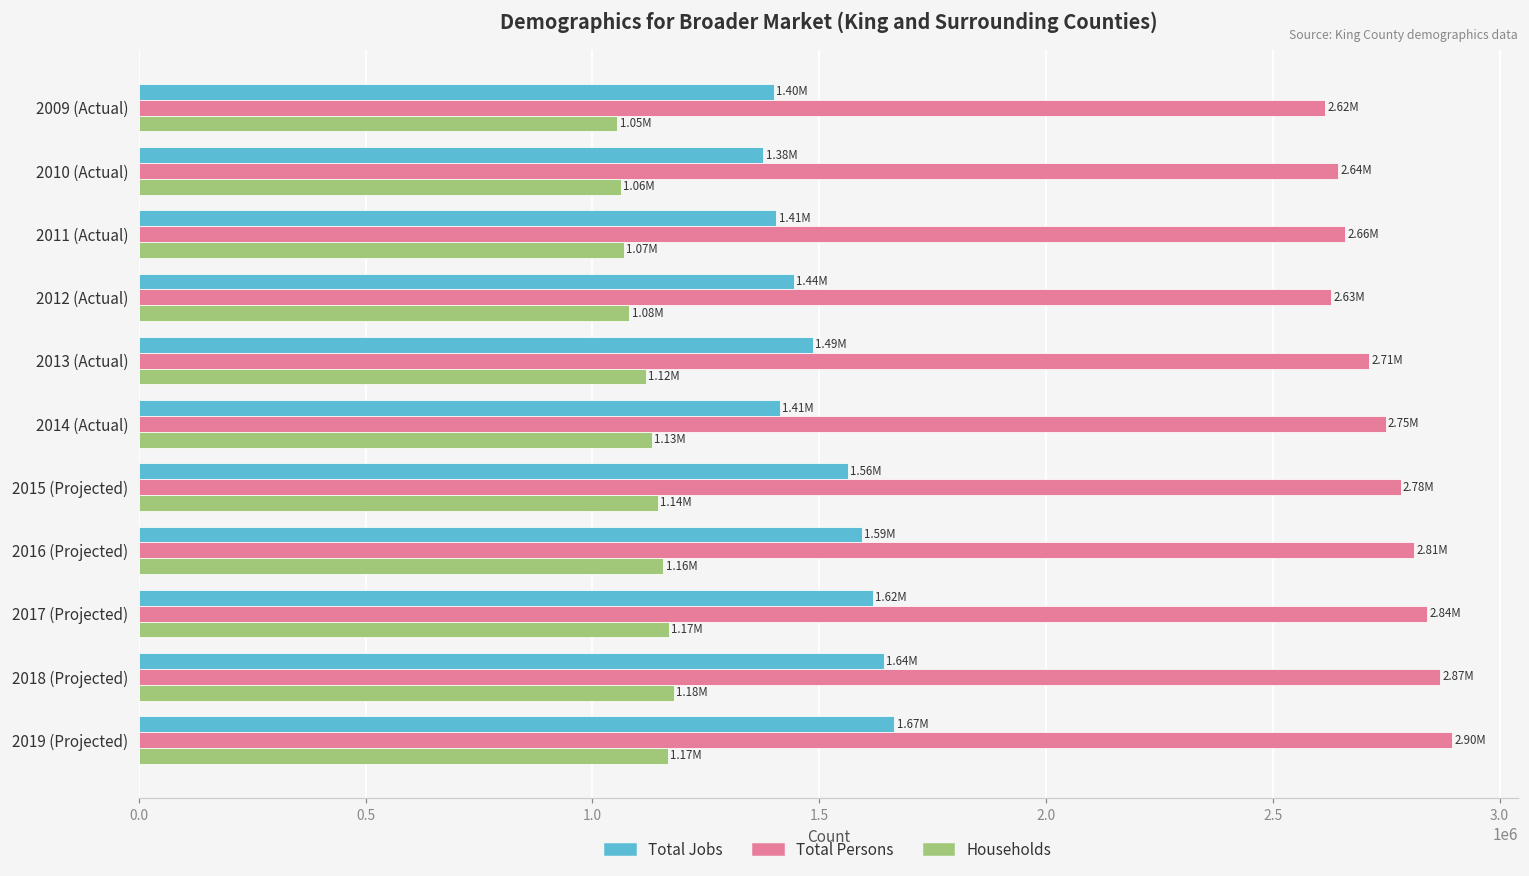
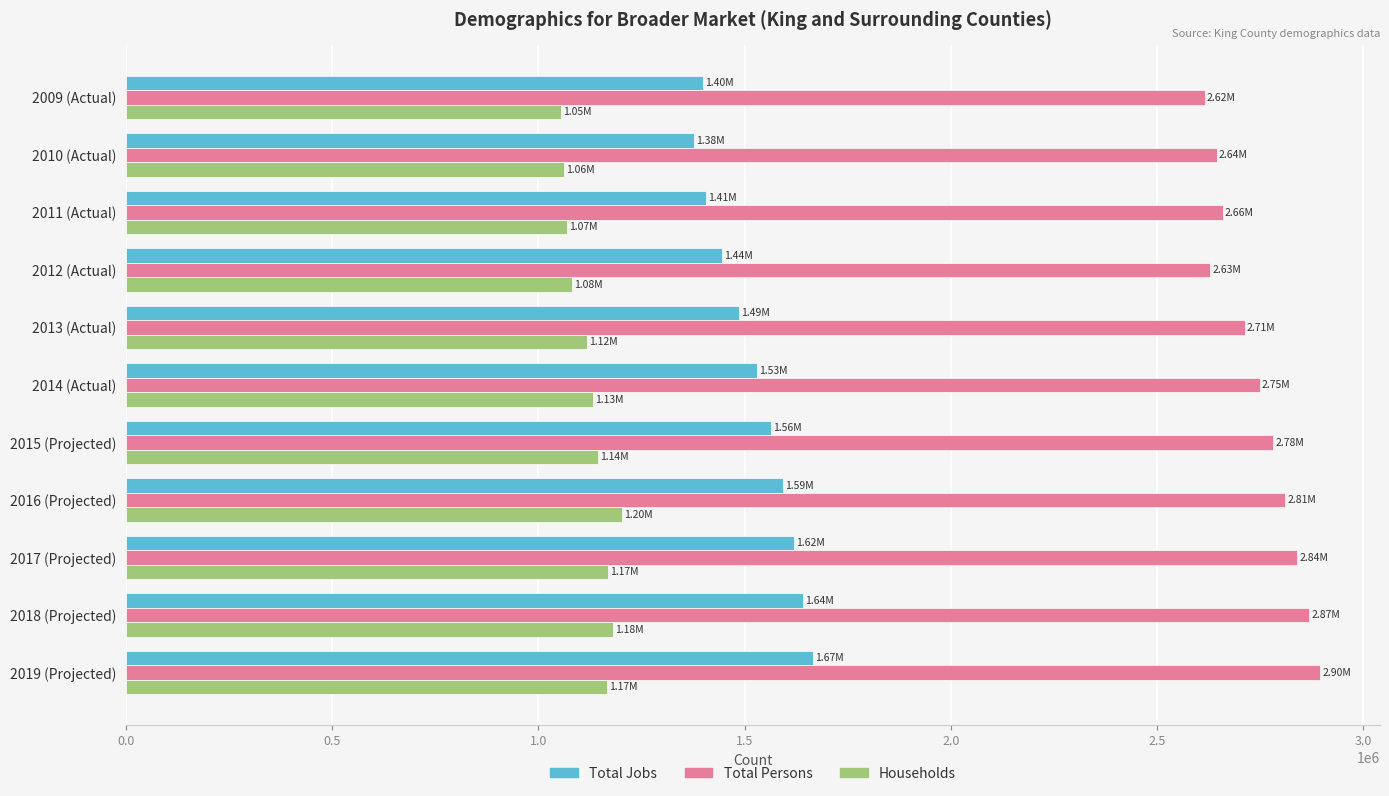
  {
    "Total Jobs": {
      "2009 (Actual)": "1.40M",
      "2010 (Actual)": "1.38M",
      "2011 (Actual)": "1.41M",
      "2012 (Actual)": "1.44M",
      "2013 (Actual)": "1.49M",
-     "2014 (Actual)": "1.41M",
+     "2014 (Actual)": "1.53M",
      "2015 (Projected)": "1.56M",
      "2016 (Projected)": "1.59M",
      "2017 (Projected)": "1.62M",
      "2018 (Projected)": "1.64M",
      "2019 (Projected)": "1.67M"
    },
    "Total Persons": {
      "2009 (Actual)": "2.62M",
      "2010 (Actual)": "2.64M",
      "2011 (Actual)": "2.66M",
      "2012 (Actual)": "2.63M",
      "2013 (Actual)": "2.71M",
      "2014 (Actual)": "2.75M",
      "2015 (Projected)": "2.78M",
      "2016 (Projected)": "2.81M",
      "2017 (Projected)": "2.84M",
      "2018 (Projected)": "2.87M",
      "2019 (Projected)": "2.90M"
    },
    "Households": {
      "2009 (Actual)": "1.05M",
      "2010 (Actual)": "1.06M",
      "2011 (Actual)": "1.07M",
      "2012 (Actual)": "1.08M",
      "2013 (Actual)": "1.12M",
      "2014 (Actual)": "1.13M",
      "2015 (Projected)": "1.14M",
-     "2016 (Projected)": "1.16M",
+     "2016 (Projected)": "1.20M",
      "2017 (Projected)": "1.17M",
      "2018 (Projected)": "1.18M",
      "2019 (Projected)": "1.17M"
    }
  }
